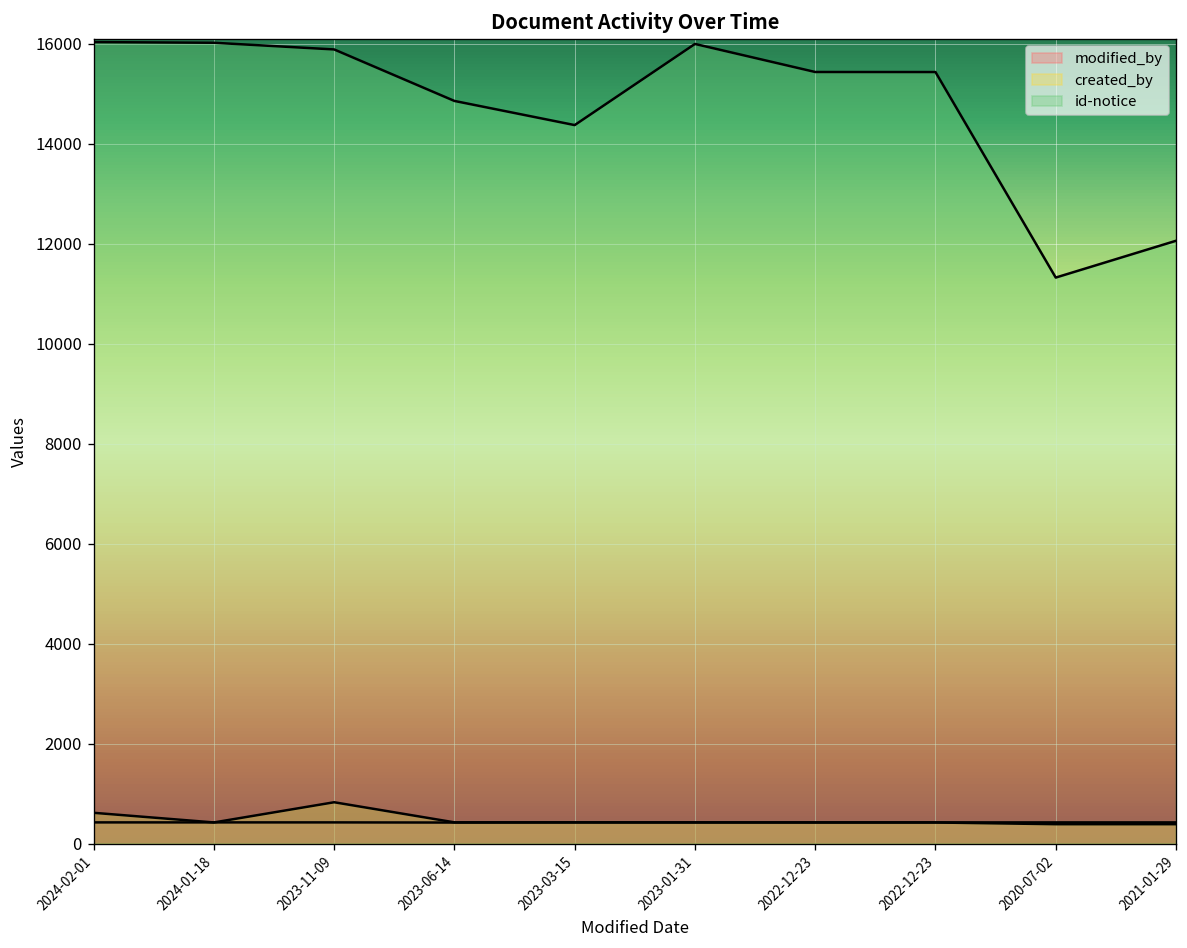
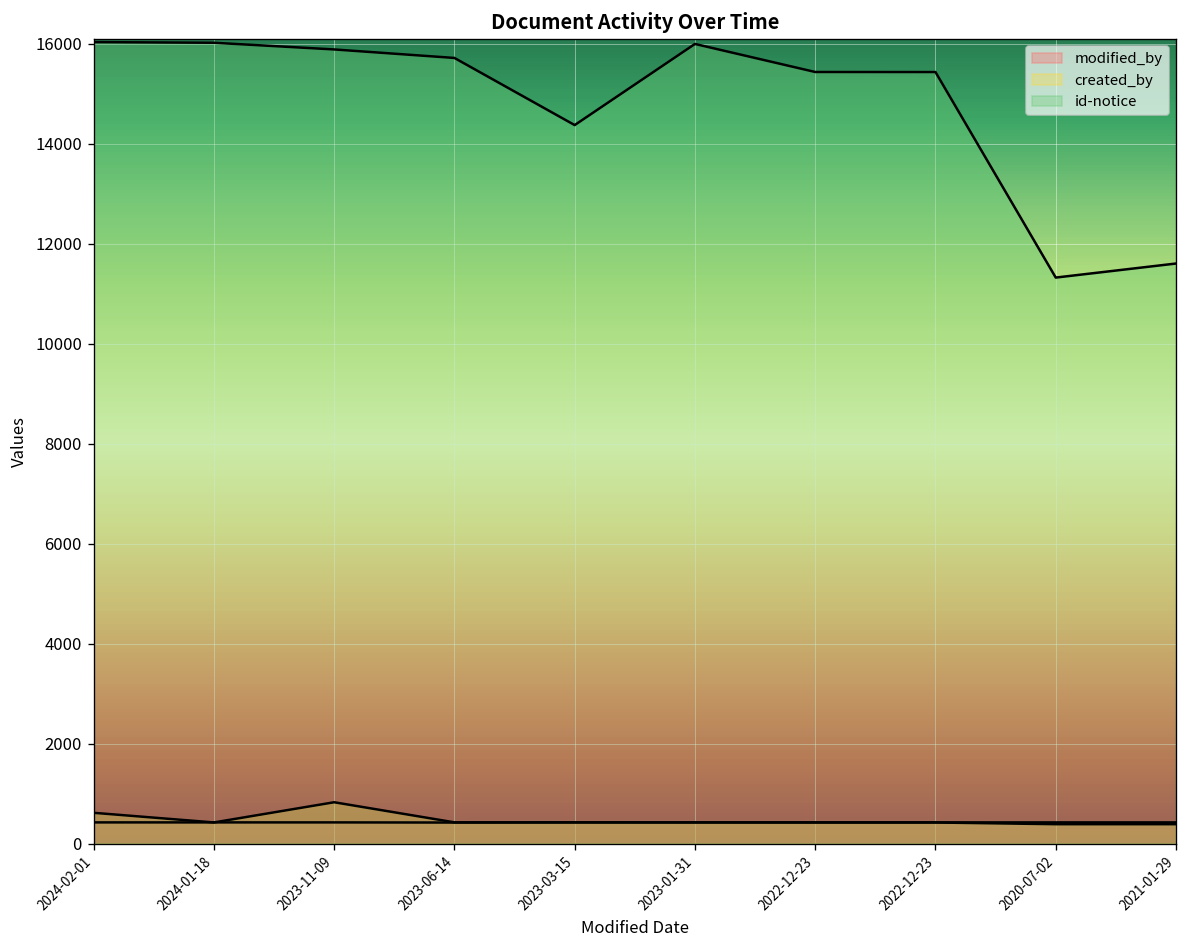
  {
    "modified_by": {
      "2024-02-01": 400,
      "2023-11-09": 400
    },
    "created_by": {
      "2024-02-01": 600,
      "2023-11-09": 800
    },
    "id-notice": {
      "2024-02-01": 16000,
      "2024-01-18": 16000,
      "2023-11-09": 15900,
-     "2023-06-14": 14900,
+     "2023-06-14": 15700,
      "2023-03-15": 14400,
      "2023-01-31": 16000,
      "2020-07-02": 11300,
-     "2021-01-29": 12100
+     "2021-01-29": 11600
    }
  }
